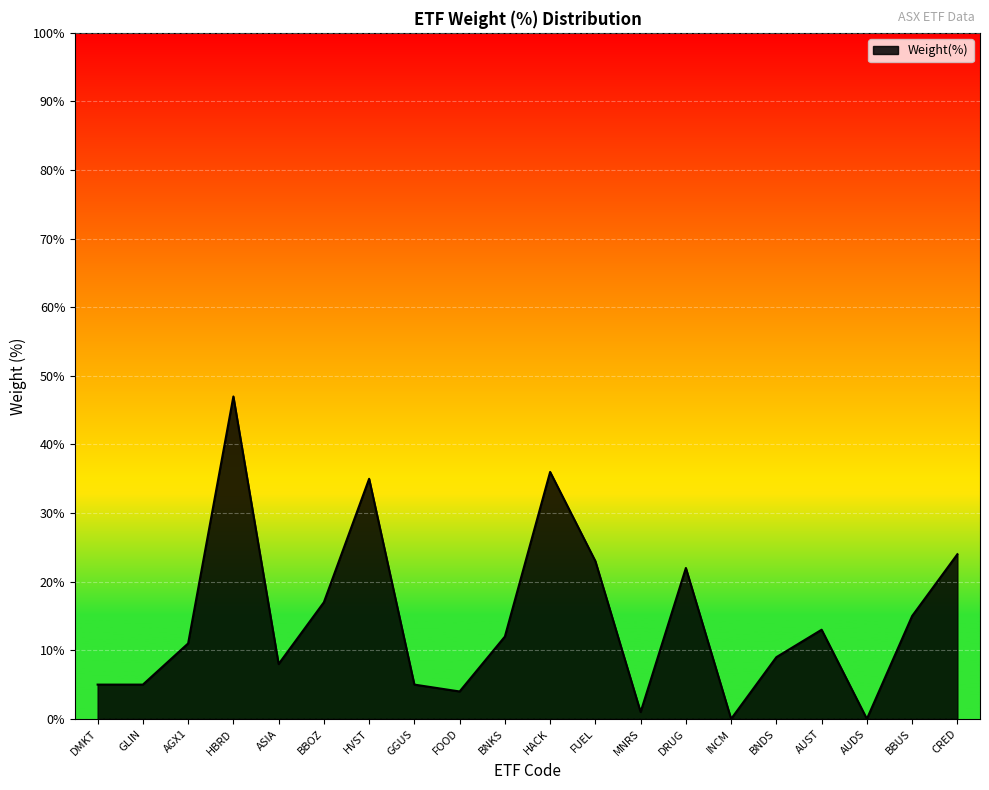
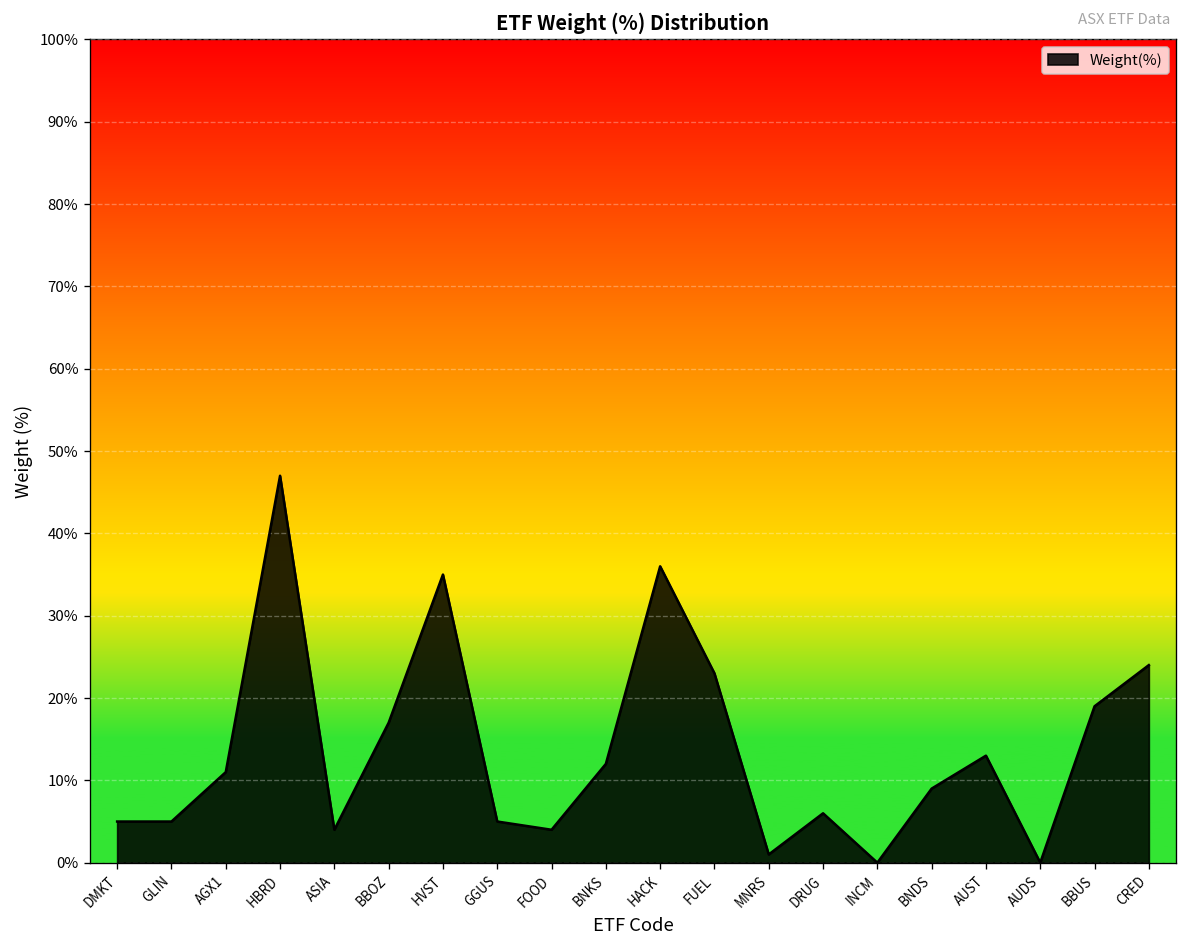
  {
    "DMKT": "5%",
    "GLIN": "5%",
    "AGX1": "11%",
    "HBRD": "47%",
-   "ASIA": "8%",
+   "ASIA": "4%",
    "BBOZ": "17%",
    "HVST": "35%",
    "GGUS": "5%",
    "FOOD": "4%",
    "BNKS": "12%",
    "HACK": "36%",
    "FUEL": "23%",
    "MNRS": "1%",
-   "DRUG": "22%",
+   "DRUG": "6%",
    "INCM": "0%",
    "BNDS": "9%",
    "AUST": "13%",
    "AUDS": "0%",
-   "BBUS": "15%",
+   "BBUS": "19%",
    "CRED": "24%"
  }
